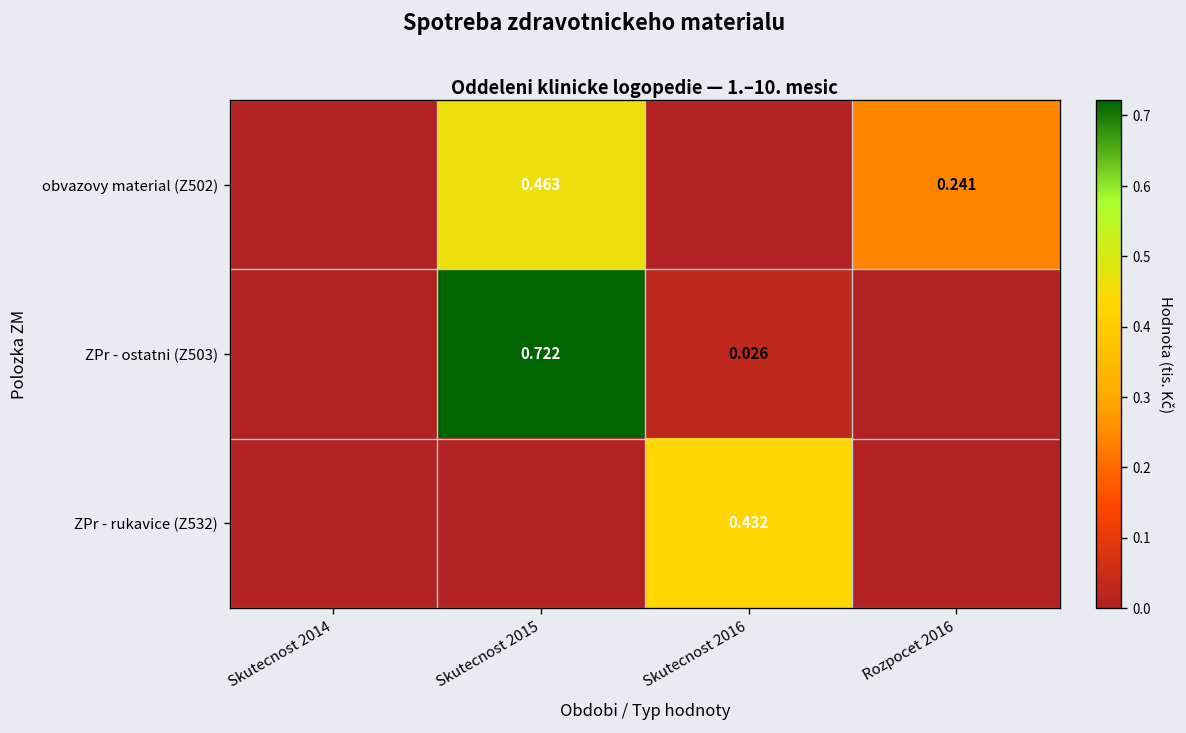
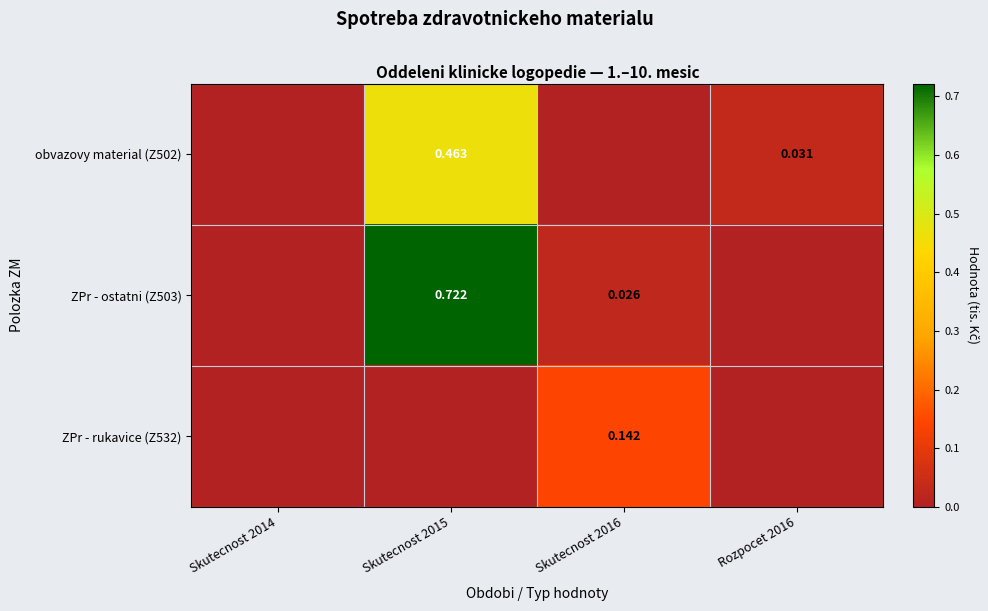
  {
    "obvazovy material (Z502)": {
      "Skutecnost 2015": 0.463,
-     "Rozpocet 2016": 0.241
+     "Rozpocet 2016": 0.031
    },
    "ZPr - ostatni (Z503)": {
      "Skutecnost 2015": 0.722,
      "Skutecnost 2016": 0.026
    },
    "ZPr - rukavice (Z532)": {
-     "Skutecnost 2016": 0.432
+     "Skutecnost 2016": 0.142
    }
  }
